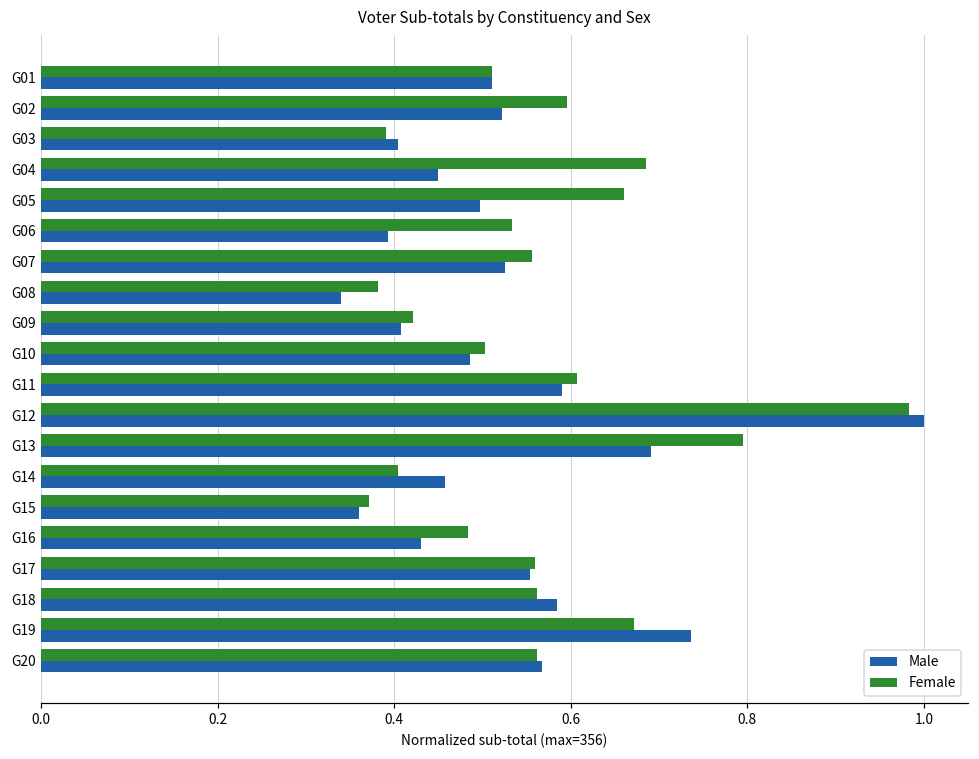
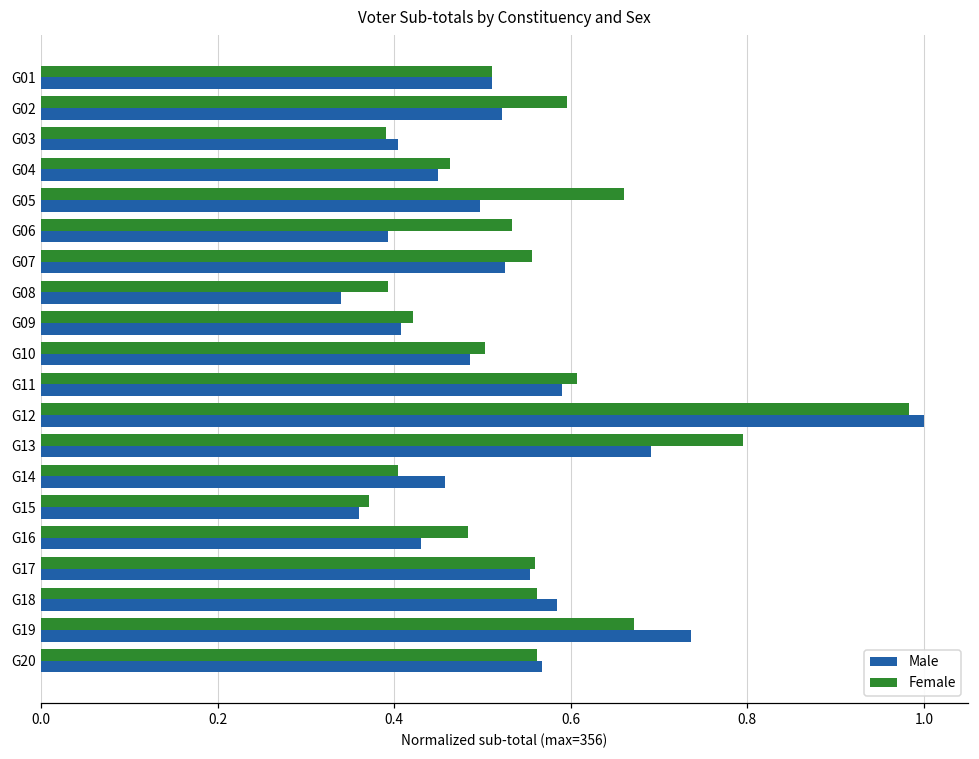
  {
    "Male": {
      "G01": 0.51,
      "G02": 0.52,
      "G03": 0.40,
      "G04": 0.45,
      "G05": 0.50,
      "G06": 0.39,
      "G07": 0.53,
      "G08": 0.34,
      "G09": 0.41,
      "G10": 0.49,
      "G11": 0.59,
      "G12": 1.00,
      "G13": 0.69,
      "G14": 0.46,
      "G15": 0.36,
      "G16": 0.43,
      "G17": 0.55,
      "G18": 0.58,
      "G19": 0.74,
      "G20": 0.57
    },
    "Female": {
      "G01": 0.51,
      "G02": 0.60,
      "G03": 0.39,
-     "G04": 0.69,
+     "G04": 0.46,
      "G05": 0.66,
      "G06": 0.53,
      "G07": 0.56,
-     "G08": 0.38,
+     "G08": 0.39,
      "G09": 0.42,
      "G10": 0.50,
      "G11": 0.61,
      "G12": 0.98,
      "G13": 0.79,
      "G14": 0.40,
      "G15": 0.37,
      "G16": 0.48,
      "G17": 0.56,
      "G18": 0.56,
      "G19": 0.67,
      "G20": 0.56
    }
  }
